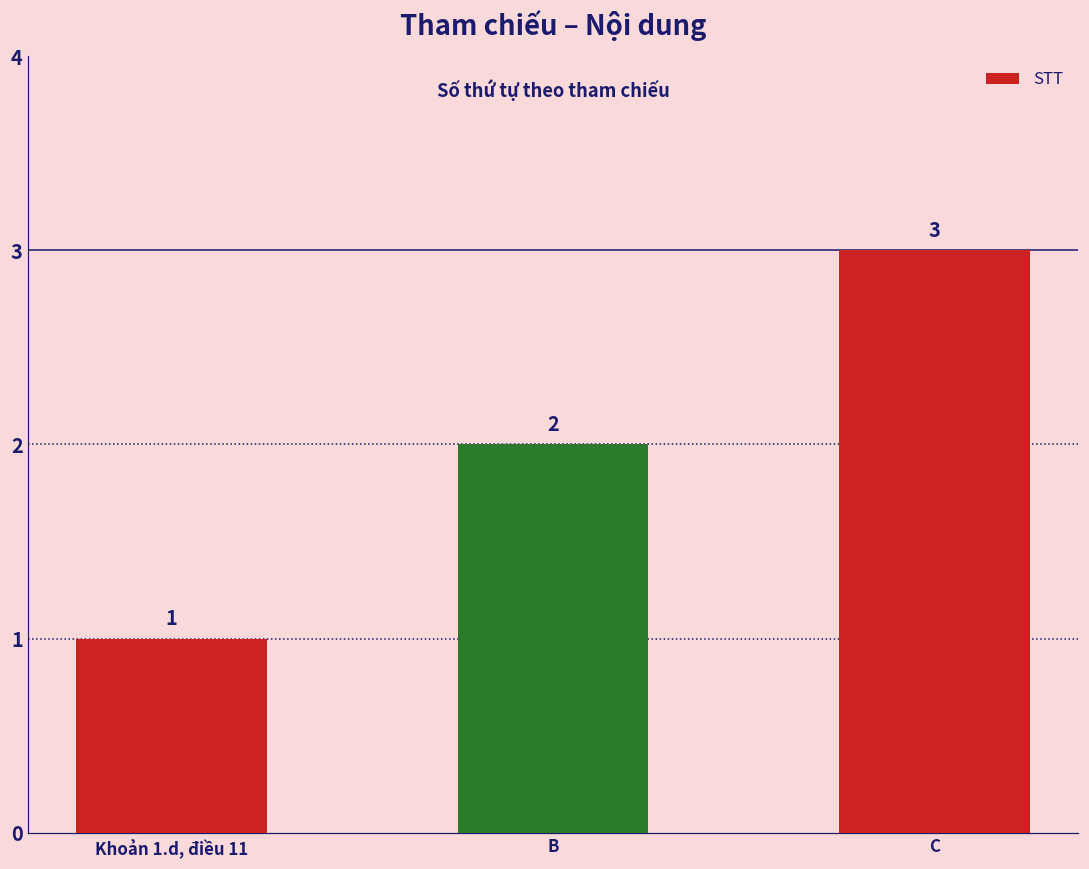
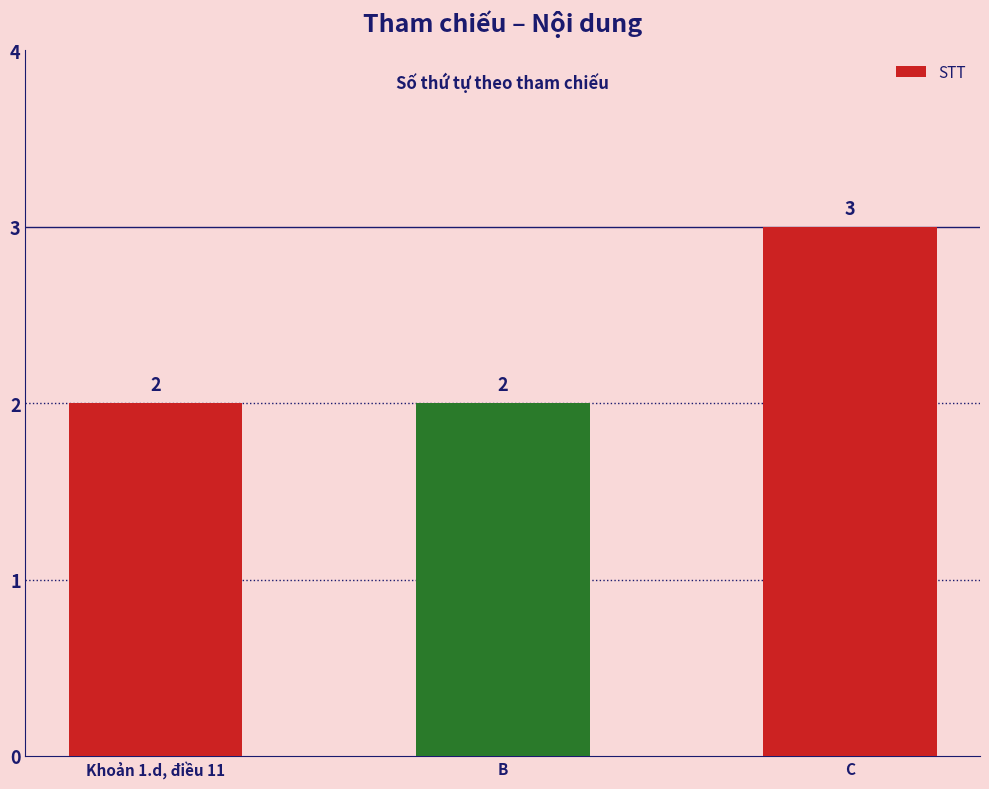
  {
-   "Khoản 1.d, điều 11": 1,
+   "Khoản 1.d, điều 11": 2,
    "B": 2,
    "C": 3
  }
